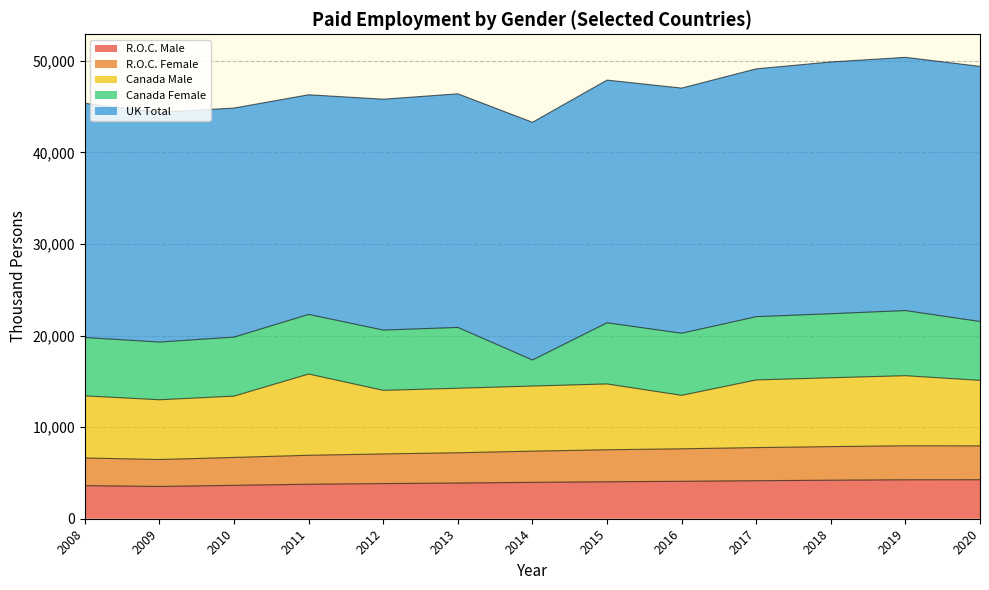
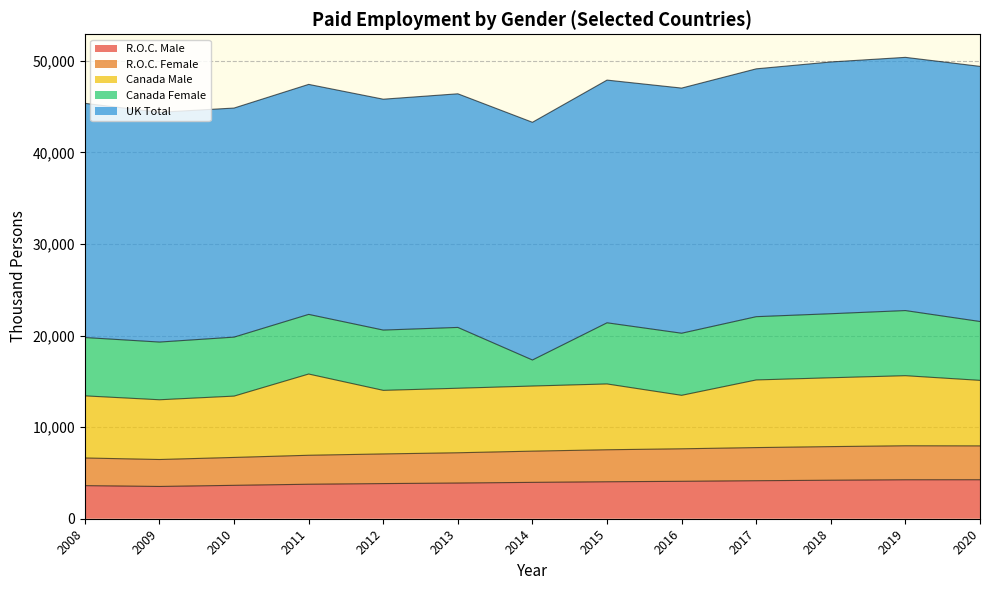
  {
    "Canada Male": {
      "2008": "7,000",
      "2009": "7,000",
      "2010": "7,000",
      "2011": "9,000",
      "2012": "7,000",
      "2013": "7,000",
      "2014": "7,000",
      "2015": "7,000",
      "2016": "6,000",
      "2017": "7,000",
      "2018": "8,000",
      "2019": "8,000",
      "2020": "7,000"
    },
    "Canada Female": {
      "2008": "6,000",
      "2009": "6,000",
      "2010": "6,000",
      "2011": "7,000",
      "2012": "7,000",
      "2013": "7,000",
      "2014": "3,000",
      "2015": "7,000",
      "2016": "7,000",
      "2017": "7,000",
      "2018": "7,000",
      "2019": "7,000",
      "2020": "6,000"
    },
    "UK Total": {
      "2008": "26,000",
      "2010": "25,000",
-     "2011": "24,000",
+     "2011": "25,000",
      "2012": "25,000",
      "2013": "26,000",
      "2014": "26,000",
      "2015": "27,000",
      "2016": "27,000",
      "2017": "27,000",
      "2018": "27,000",
      "2019": "28,000",
      "2020": "28,000"
    }
  }
